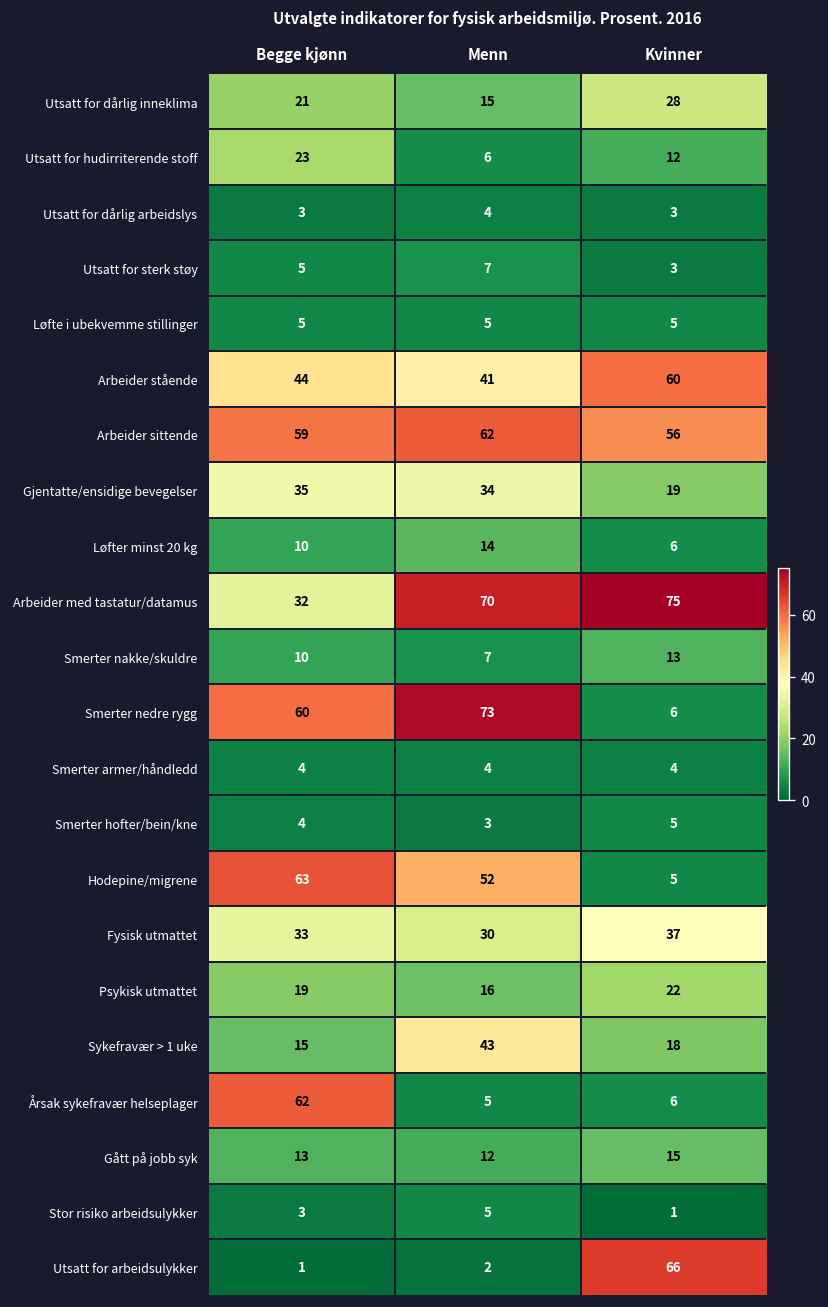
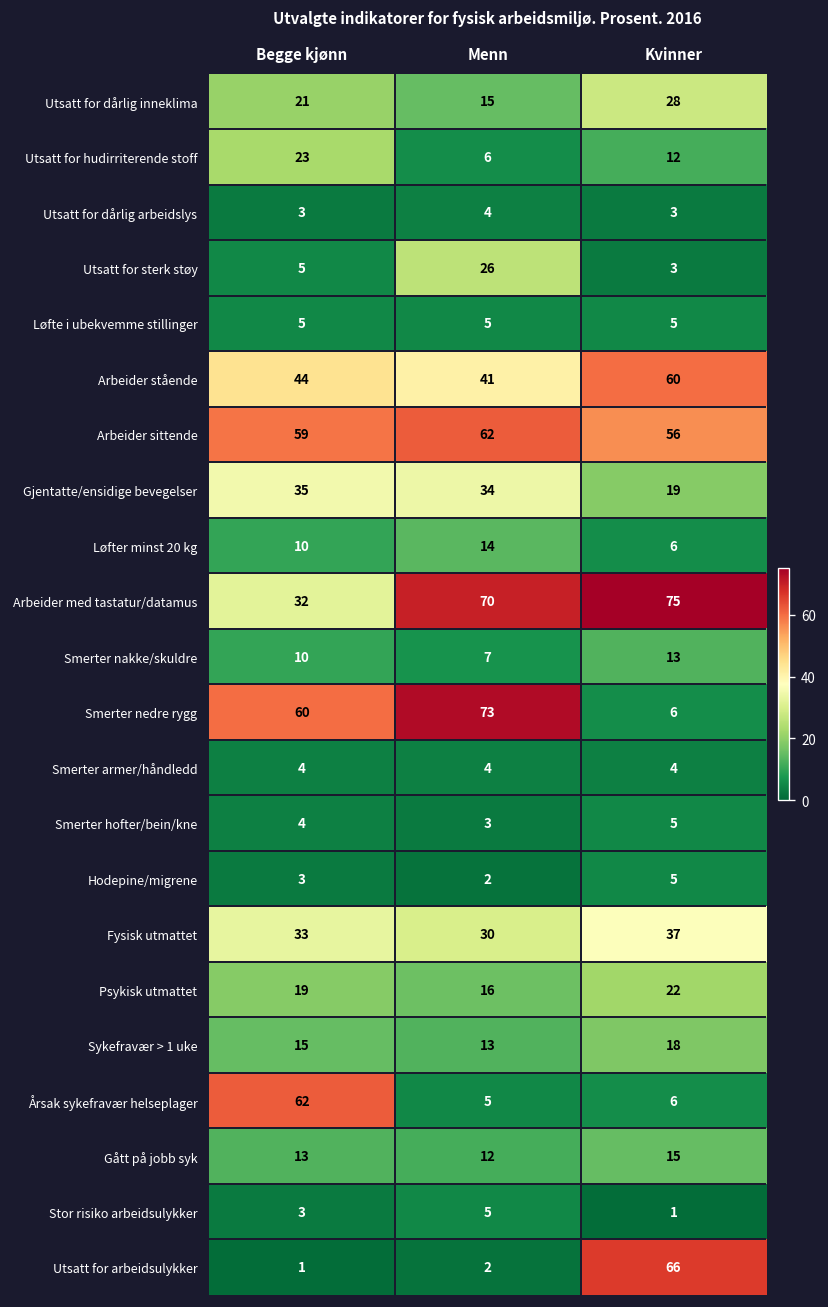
  {
    "Utsatt for dårlig inneklima": {
      "Begge kjønn": 21,
      "Menn": 15,
      "Kvinner": 28
    },
    "Utsatt for hudirriterende stoff": {
      "Begge kjønn": 23,
      "Menn": 6,
      "Kvinner": 12
    },
    "Utsatt for dårlig arbeidslys": {
      "Begge kjønn": 3,
      "Menn": 4,
      "Kvinner": 3
    },
    "Utsatt for sterk støy": {
      "Begge kjønn": 5,
-     "Menn": 7,
+     "Menn": 26,
      "Kvinner": 3
    },
    "Løfte i ubekvemme stillinger": {
      "Begge kjønn": 5,
      "Menn": 5,
      "Kvinner": 5
    },
    "Arbeider stående": {
      "Begge kjønn": 44,
      "Menn": 41,
      "Kvinner": 60
    },
    "Arbeider sittende": {
      "Begge kjønn": 59,
      "Menn": 62,
      "Kvinner": 56
    },
    "Gjentatte/ensidige bevegelser": {
      "Begge kjønn": 35,
      "Menn": 34,
      "Kvinner": 19
    },
    "Løfter minst 20 kg": {
      "Begge kjønn": 10,
      "Menn": 14,
      "Kvinner": 6
    },
    "Arbeider med tastatur/datamus": {
      "Begge kjønn": 32,
      "Menn": 70,
      "Kvinner": 75
    },
    "Smerter nakke/skuldre": {
      "Begge kjønn": 10,
      "Menn": 7,
      "Kvinner": 13
    },
    "Smerter nedre rygg": {
      "Begge kjønn": 60,
      "Menn": 73,
      "Kvinner": 6
    },
    "Smerter armer/håndledd": {
      "Begge kjønn": 4,
      "Menn": 4,
      "Kvinner": 4
    },
    "Smerter hofter/bein/kne": {
      "Begge kjønn": 4,
      "Menn": 3,
      "Kvinner": 5
    },
    "Hodepine/migrene": {
-     "Begge kjønn": 63,
-     "Menn": 52,
+     "Begge kjønn": 3,
+     "Menn": 2,
      "Kvinner": 5
    },
    "Fysisk utmattet": {
      "Begge kjønn": 33,
      "Menn": 30,
      "Kvinner": 37
    },
    "Psykisk utmattet": {
      "Begge kjønn": 19,
      "Menn": 16,
      "Kvinner": 22
    },
    "Sykefravær > 1 uke": {
      "Begge kjønn": 15,
-     "Menn": 43,
+     "Menn": 13,
      "Kvinner": 18
    },
    "Årsak sykefravær helseplager": {
      "Begge kjønn": 62,
      "Menn": 5,
      "Kvinner": 6
    },
    "Gått på jobb syk": {
      "Begge kjønn": 13,
      "Menn": 12,
      "Kvinner": 15
    },
    "Stor risiko arbeidsulykker": {
      "Begge kjønn": 3,
      "Menn": 5,
      "Kvinner": 1
    },
    "Utsatt for arbeidsulykker": {
      "Begge kjønn": 1,
      "Menn": 2,
      "Kvinner": 66
    }
  }
